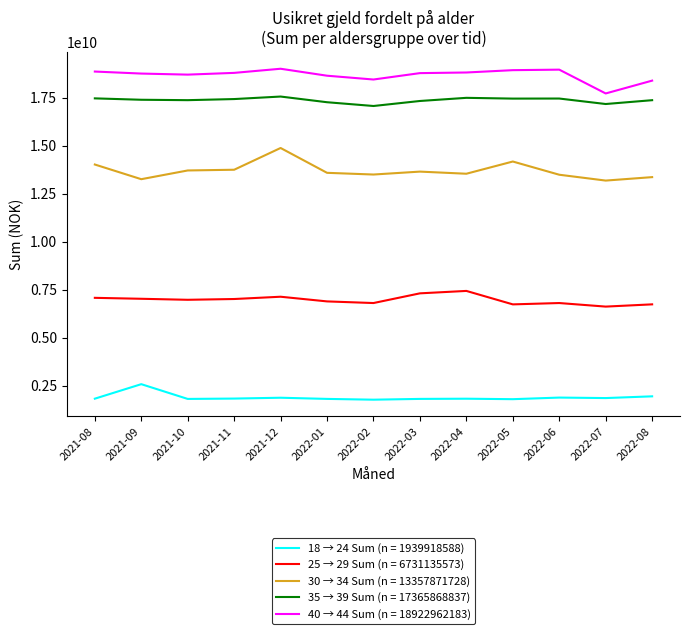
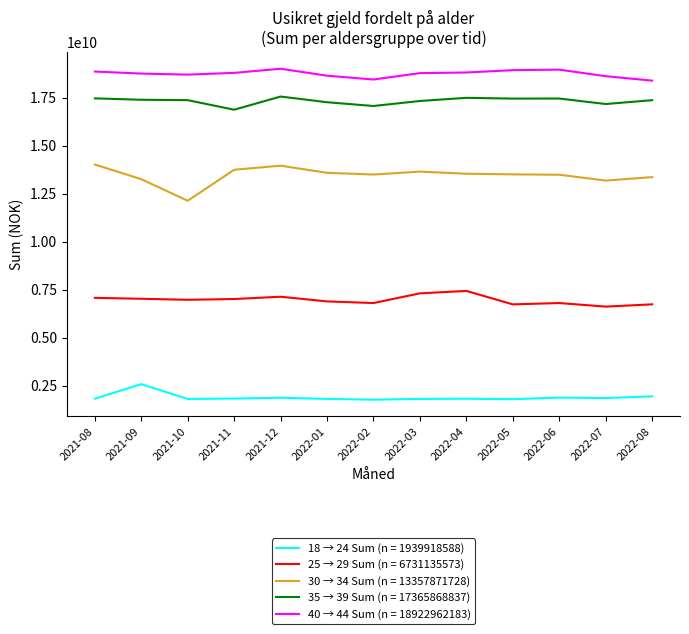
  {
    "18 → 24 Sum (n = 1939918588)": {
      "2021-08": 1800000000,
      "2021-09": 2600000000,
      "2021-10": 1800000000,
      "2021-11": 1800000000,
      "2021-12": 1900000000,
      "2022-01": 1800000000,
      "2022-02": 1800000000,
      "2022-03": 1800000000,
      "2022-04": 1800000000,
      "2022-05": 1800000000,
      "2022-06": 1900000000,
      "2022-07": 1800000000,
      "2022-08": 1900000000
    },
    "25 → 29 Sum (n = 6731135573)": {
      "2021-08": 7100000000,
      "2021-09": 7000000000,
      "2021-10": 7000000000,
      "2021-11": 7000000000,
      "2021-12": 7100000000,
      "2022-01": 6900000000,
      "2022-02": 6800000000,
      "2022-03": 7300000000,
      "2022-04": 7400000000,
      "2022-05": 6700000000,
      "2022-06": 6800000000,
      "2022-07": 6600000000,
      "2022-08": 6700000000
    },
    "30 → 34 Sum (n = 13357871728)": {
      "2021-08": 14000000000,
      "2021-09": 13300000000,
-     "2021-10": 13700000000,
+     "2021-10": 12100000000,
      "2021-11": 13700000000,
-     "2021-12": 14900000000,
+     "2021-12": 14000000000,
      "2022-01": 13600000000,
      "2022-02": 13500000000,
      "2022-03": 13600000000,
      "2022-04": 13500000000,
-     "2022-05": 14200000000,
+     "2022-05": 13500000000,
      "2022-06": 13500000000,
      "2022-07": 13200000000,
      "2022-08": 13400000000
    },
    "35 → 39 Sum (n = 17365868837)": {
      "2021-08": 17500000000,
      "2021-09": 17400000000,
      "2021-10": 17400000000,
-     "2021-11": 17400000000,
+     "2021-11": 16900000000,
      "2021-12": 17600000000,
      "2022-01": 17300000000,
      "2022-02": 17100000000,
      "2022-03": 17300000000,
      "2022-04": 17500000000,
      "2022-05": 17400000000,
      "2022-06": 17500000000,
      "2022-07": 17200000000,
      "2022-08": 17400000000
    },
    "40 → 44 Sum (n = 18922962183)": {
      "2021-08": 18900000000,
      "2021-09": 18800000000,
      "2021-10": 18700000000,
      "2021-11": 18800000000,
      "2021-12": 19000000000,
      "2022-01": 18600000000,
      "2022-02": 18400000000,
      "2022-03": 18800000000,
      "2022-04": 18800000000,
      "2022-05": 18900000000,
      "2022-06": 19000000000,
-     "2022-07": 17700000000,
+     "2022-07": 18600000000,
      "2022-08": 18400000000
    }
  }
